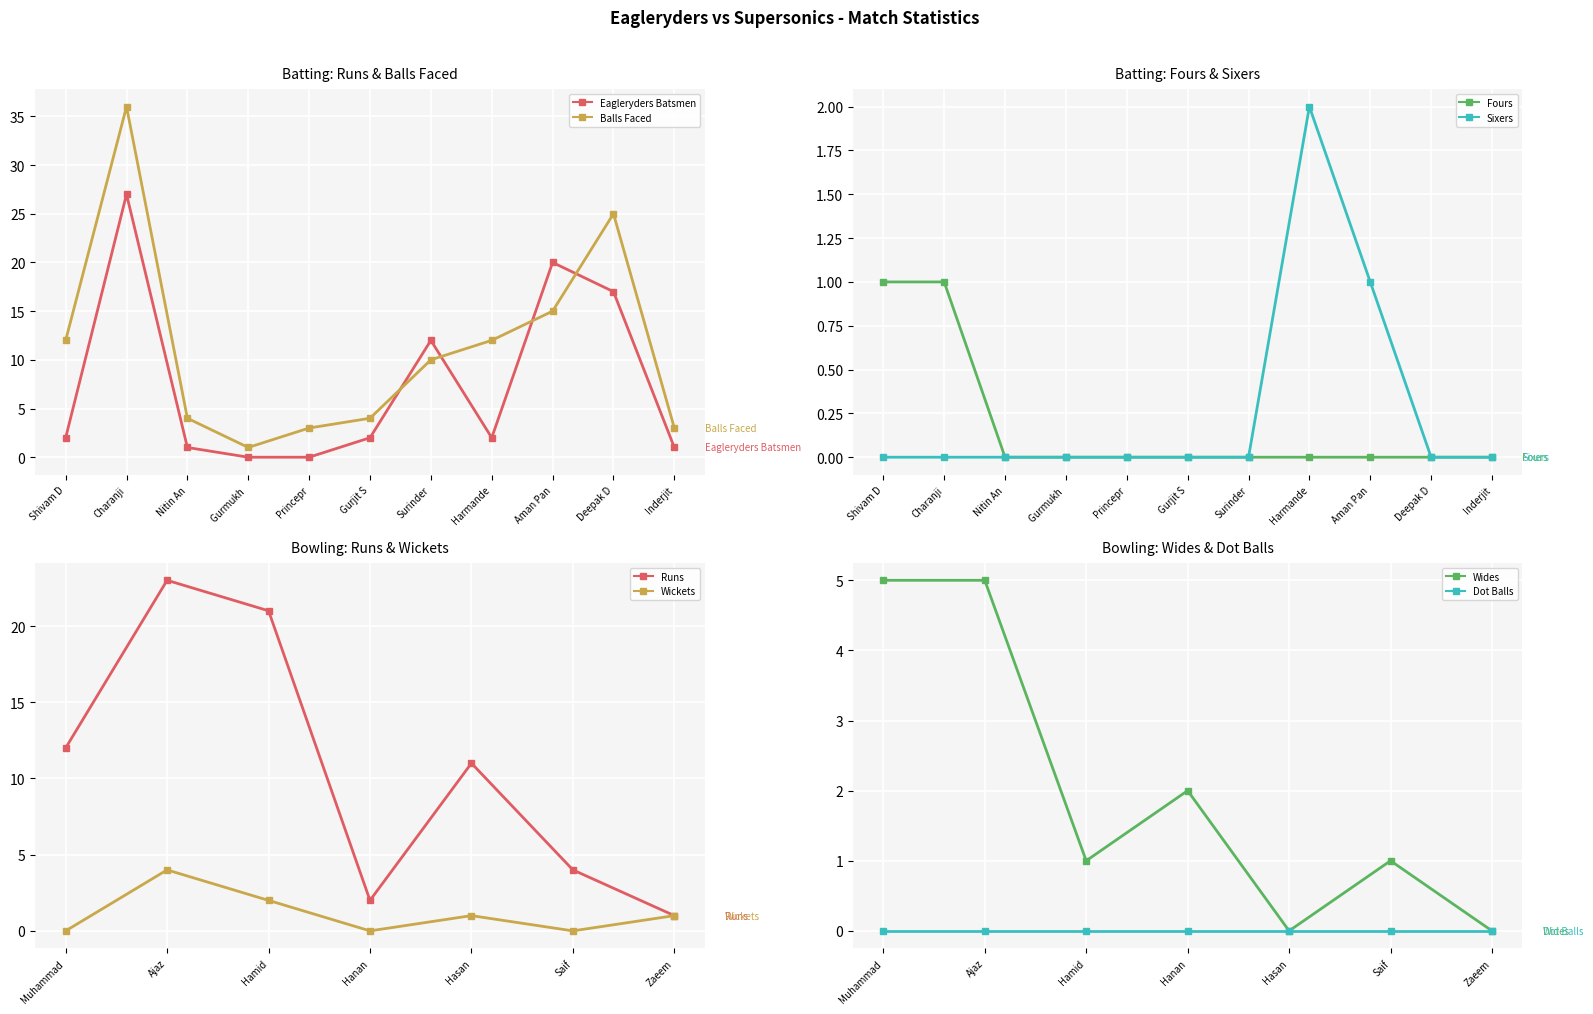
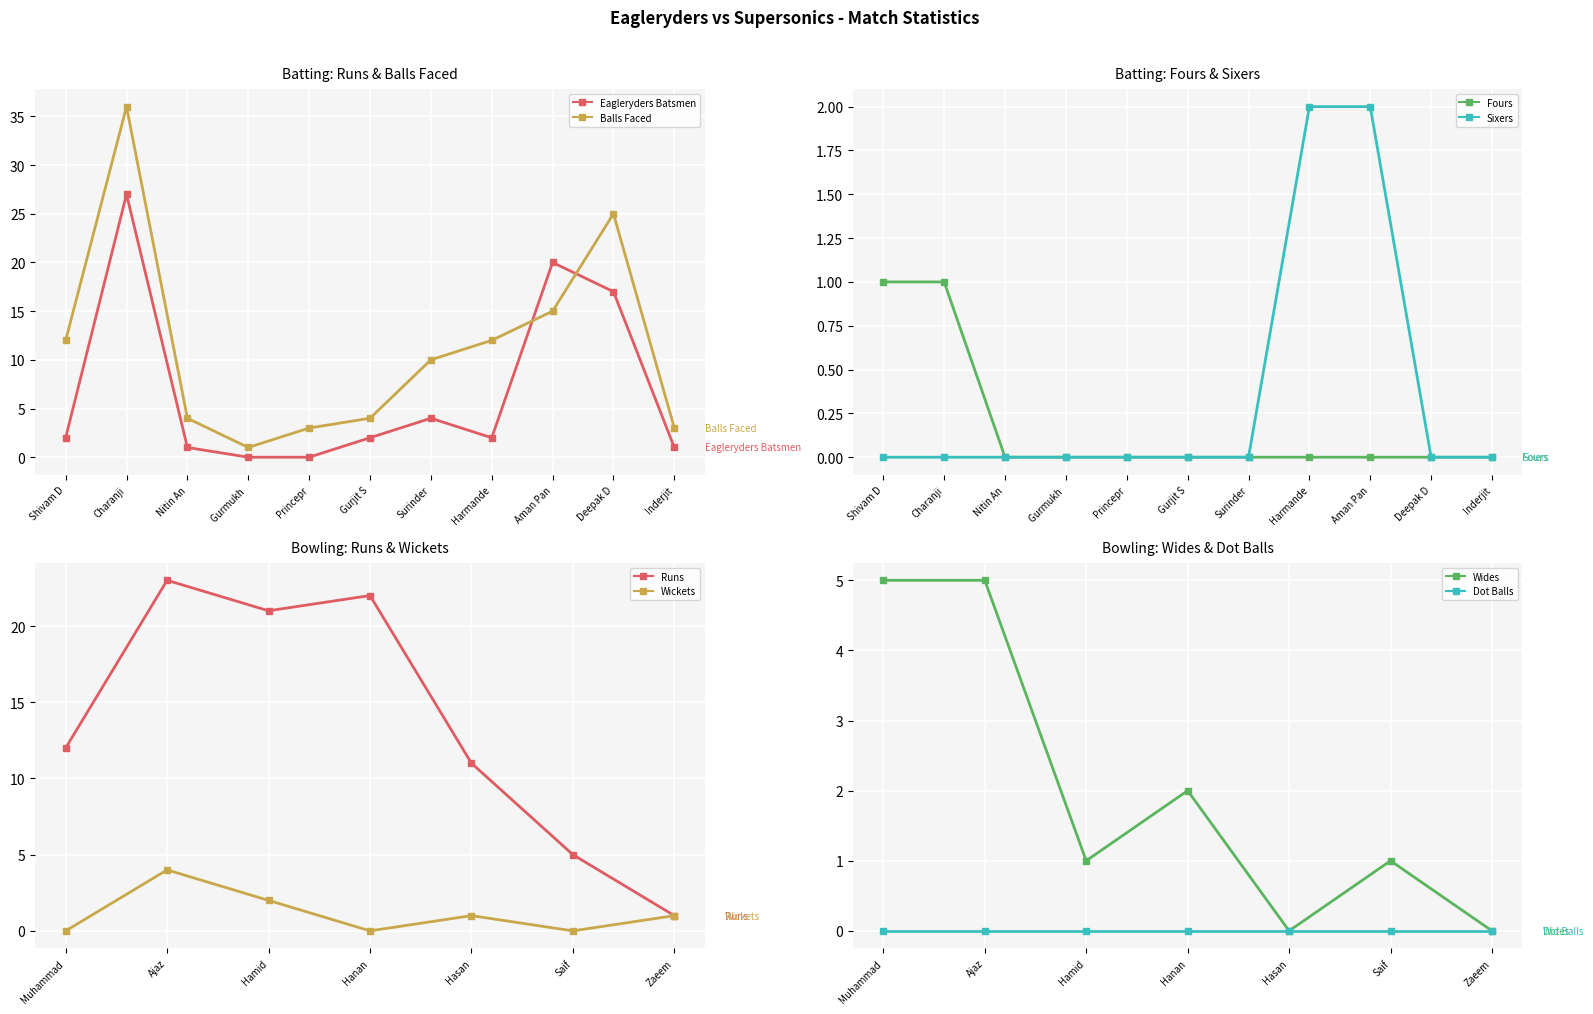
  {
    "Batting: Runs & Balls Faced": {
      "Eagleryders Batsmen": {
        "Shivam D": 2,
        "Charanji": 27,
        "Nitin An": 1,
        "Gurmukh": 0,
        "Princepr": 0,
        "Gurjit S": 2,
-       "Surinder": 12,
+       "Surinder": 4,
        "Harmande": 2,
        "Aman Pan": 20,
        "Deepak D": 17,
        "Inderjit": 1
      },
      "Balls Faced": {
        "Shivam D": 12,
        "Charanji": 36,
        "Nitin An": 4,
        "Gurmukh": 1,
        "Princepr": 3,
        "Gurjit S": 4,
        "Surinder": 10,
        "Harmande": 12,
        "Aman Pan": 15,
        "Deepak D": 25,
        "Inderjit": 3
      }
    },
    "Batting: Fours & Sixers": {
      "Fours": {
        "Shivam D": 1,
        "Charanji": 1,
        "Harmande": 0,
        "Aman Pan": 0
      },
      "Sixers": {
        "Shivam D": 0,
        "Charanji": 0,
        "Harmande": 2,
-       "Aman Pan": 1
+       "Aman Pan": 2
      }
    },
    "Bowling: Runs & Wickets": {
      "Runs": {
        "Muhammad": 12,
        "Ajaz": 23,
        "Hamid": 21,
-       "Hanan": 2,
+       "Hanan": 22,
        "Hasan": 11,
-       "Saif": 4
+       "Saif": 5
      },
      "Wickets": {
        "Muhammad": 0,
        "Ajaz": 4,
        "Hamid": 2,
        "Hanan": 0,
        "Hasan": 1,
        "Saif": 0
      }
    },
    "Bowling: Wides & Dot Balls": {
      "Wides": {
        "Muhammad": 5.0,
        "Ajaz": 5.0,
        "Hamid": 1.0,
        "Hanan": 2.0,
        "Saif": 1.0
      },
      "Dot Balls": {
        "Muhammad": 0.0,
        "Ajaz": 0.0,
        "Hamid": 0.0,
        "Hanan": 0.0,
        "Saif": 0.0
      }
    }
  }
